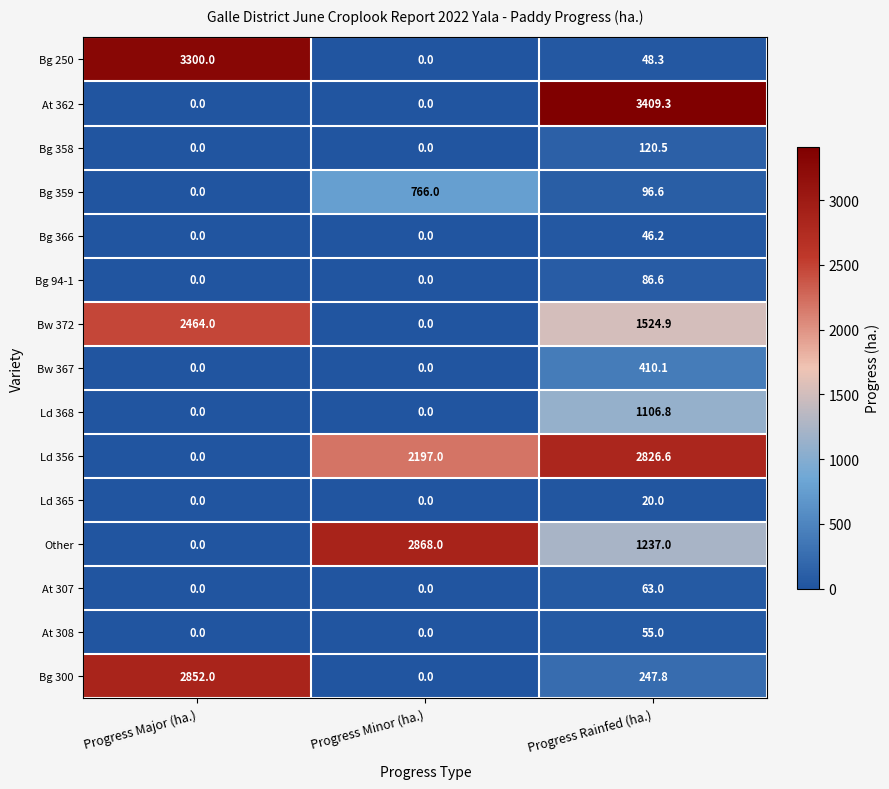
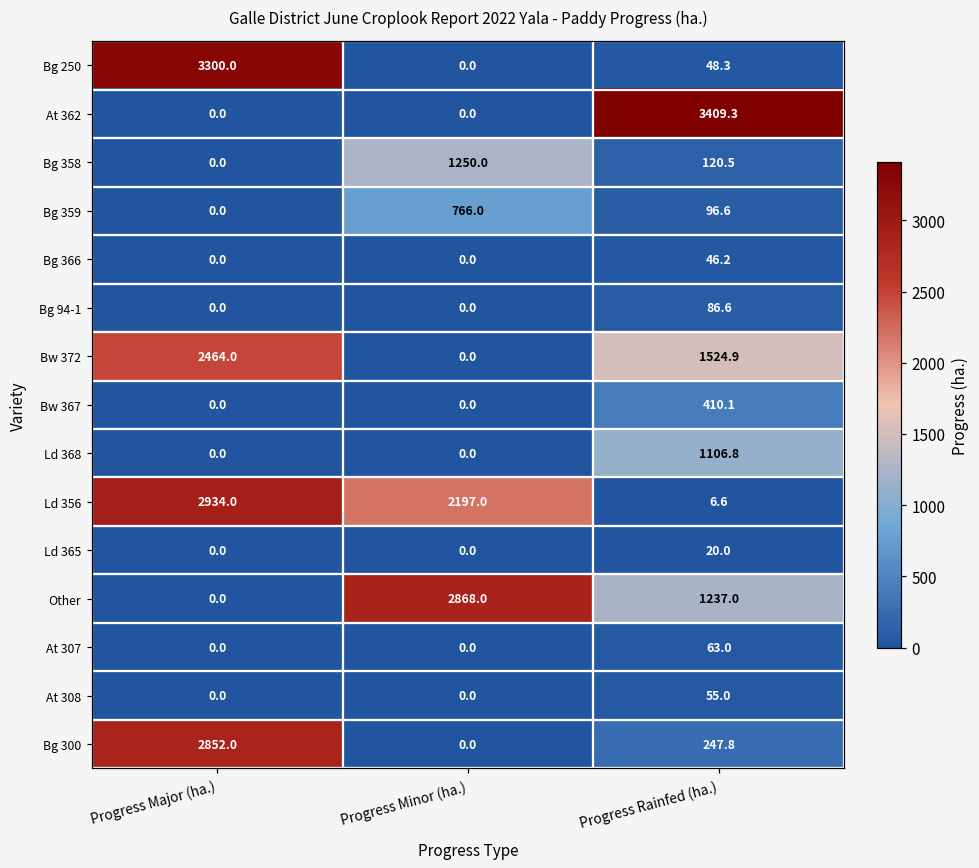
  {
    "Bg 250": {
      "Progress Major (ha.)": 3300.0,
      "Progress Minor (ha.)": 0.0,
      "Progress Rainfed (ha.)": 48.3
    },
    "At 362": {
      "Progress Major (ha.)": 0.0,
      "Progress Minor (ha.)": 0.0,
      "Progress Rainfed (ha.)": 3409.3
    },
    "Bg 358": {
      "Progress Major (ha.)": 0.0,
-     "Progress Minor (ha.)": 0.0,
+     "Progress Minor (ha.)": 1250.0,
      "Progress Rainfed (ha.)": 120.5
    },
    "Bg 359": {
      "Progress Major (ha.)": 0.0,
      "Progress Minor (ha.)": 766.0,
      "Progress Rainfed (ha.)": 96.6
    },
    "Bg 366": {
      "Progress Major (ha.)": 0.0,
      "Progress Minor (ha.)": 0.0,
      "Progress Rainfed (ha.)": 46.2
    },
    "Bg 94-1": {
      "Progress Major (ha.)": 0.0,
      "Progress Minor (ha.)": 0.0,
      "Progress Rainfed (ha.)": 86.6
    },
    "Bw 372": {
      "Progress Major (ha.)": 2464.0,
      "Progress Minor (ha.)": 0.0,
      "Progress Rainfed (ha.)": 1524.9
    },
    "Bw 367": {
      "Progress Major (ha.)": 0.0,
      "Progress Minor (ha.)": 0.0,
      "Progress Rainfed (ha.)": 410.1
    },
    "Ld 368": {
      "Progress Major (ha.)": 0.0,
      "Progress Minor (ha.)": 0.0,
      "Progress Rainfed (ha.)": 1106.8
    },
    "Ld 356": {
-     "Progress Major (ha.)": 0.0,
+     "Progress Major (ha.)": 2934.0,
      "Progress Minor (ha.)": 2197.0,
-     "Progress Rainfed (ha.)": 2826.6
+     "Progress Rainfed (ha.)": 6.6
    },
    "Ld 365": {
      "Progress Major (ha.)": 0.0,
      "Progress Minor (ha.)": 0.0,
      "Progress Rainfed (ha.)": 20.0
    },
    "Other": {
      "Progress Major (ha.)": 0.0,
      "Progress Minor (ha.)": 2868.0,
      "Progress Rainfed (ha.)": 1237.0
    },
    "At 307": {
      "Progress Major (ha.)": 0.0,
      "Progress Minor (ha.)": 0.0,
      "Progress Rainfed (ha.)": 63.0
    },
    "At 308": {
      "Progress Major (ha.)": 0.0,
      "Progress Minor (ha.)": 0.0,
      "Progress Rainfed (ha.)": 55.0
    },
    "Bg 300": {
      "Progress Major (ha.)": 2852.0,
      "Progress Minor (ha.)": 0.0,
      "Progress Rainfed (ha.)": 247.8
    }
  }
